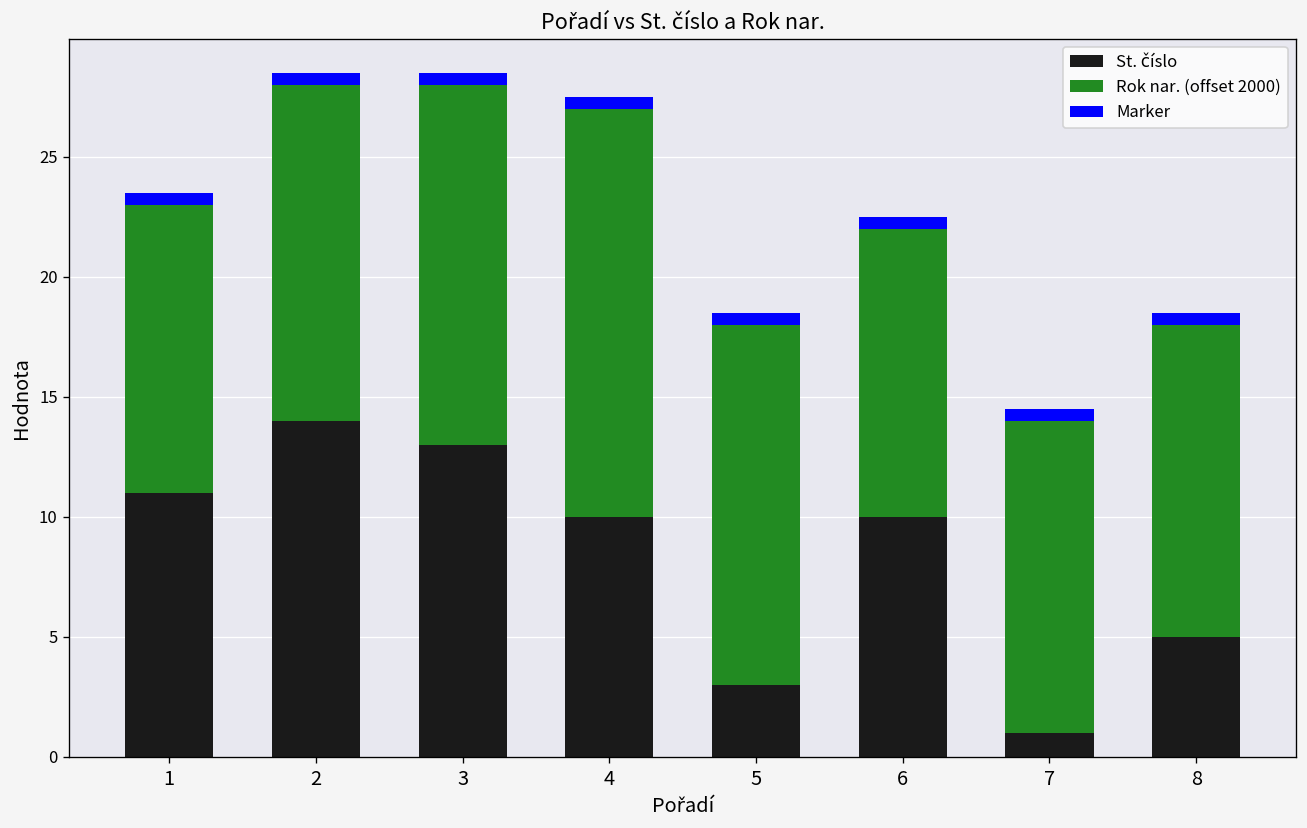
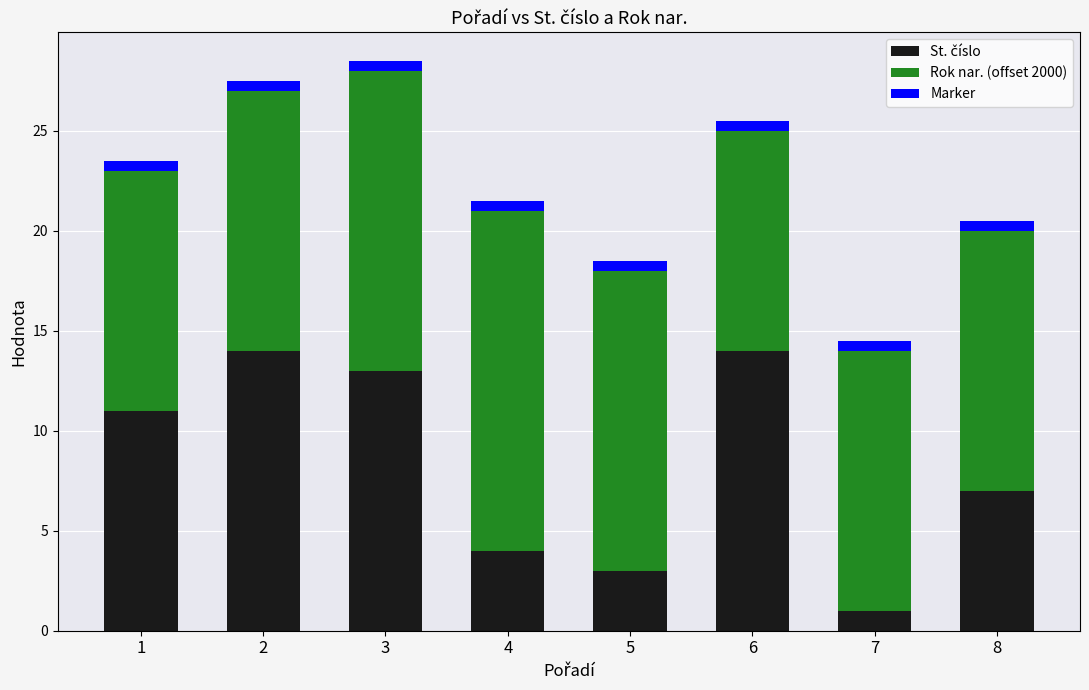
  {
    "St. číslo": {
      "1": 11,
      "2": 14,
      "3": 13,
-     "4": 10,
+     "4": 4,
      "5": 3,
-     "6": 10,
+     "6": 14,
      "7": 1,
-     "8": 5
+     "8": 7
    },
    "Rok nar. (offset 2000)": {
      "1": 12.0,
-     "2": 14.0,
+     "2": 13.0,
      "3": 15.0,
      "4": 17.0,
      "5": 15.0,
-     "6": 12.0,
+     "6": 11.0,
      "7": 13.0,
      "8": 13.0
    },
    "Marker": {
      "1": 0.5,
      "2": 0.5,
      "3": 0.5,
      "4": 0.5,
      "5": 0.5,
      "6": 0.5,
      "7": 0.5,
      "8": 0.5
    }
  }
